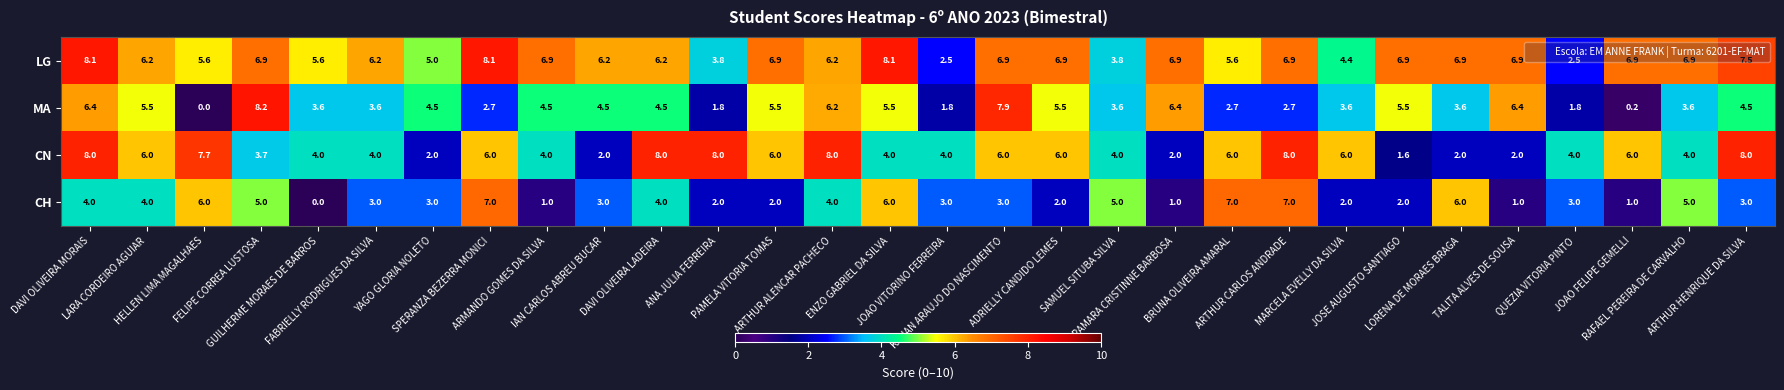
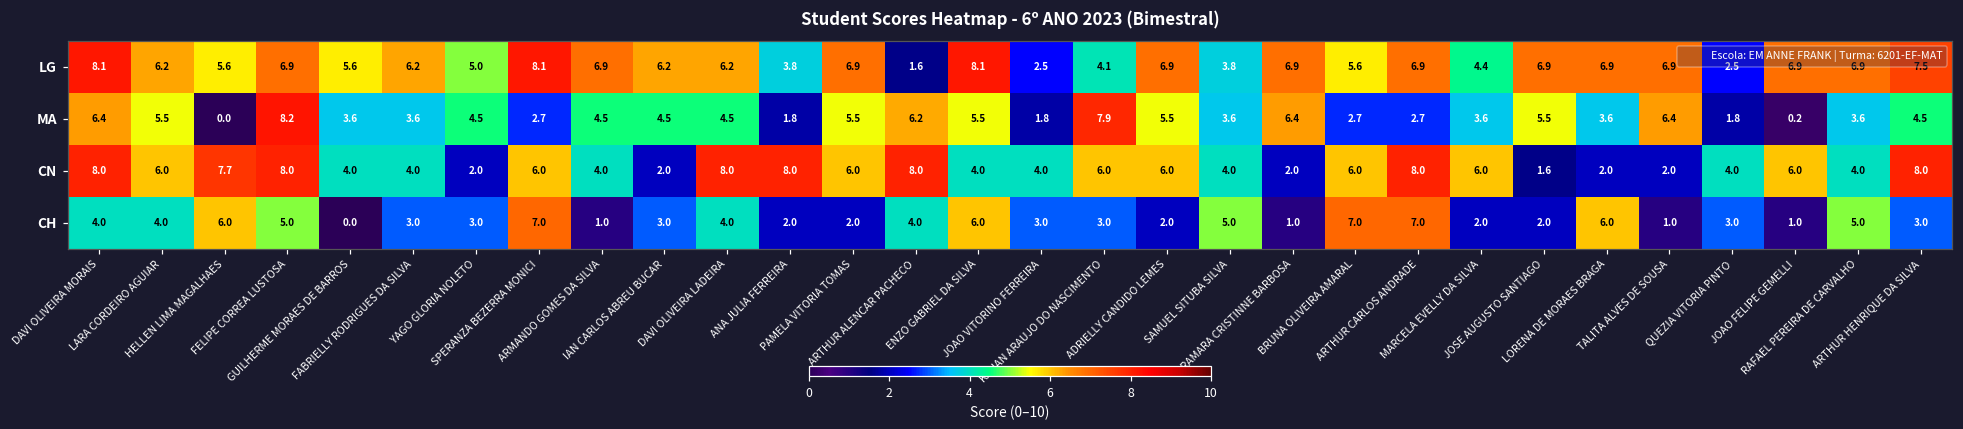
  {
    "LG": {
      "DAVI OLIVEIRA MORAIS": 8.1,
      "LARA CORDEIRO AGUIAR": 6.2,
      "HELLEN LIMA MAGALHAES": 5.6,
      "FELIPE CORREA LUSTOSA": 6.9,
      "GUILHERME MORAES DE BARROS": 5.6,
      "FABRIELLY RODRIGUES DA SILVA": 6.2,
      "YAGO GLORIA NOLETO": 5.0,
      "SPERANZA BEZERRA MONICI": 8.1,
      "ARMANDO GOMES DA SILVA": 6.9,
      "IAN CARLOS ABREU BUCAR": 6.2,
      "DAVI OLIVEIRA LADEIRA": 6.2,
      "ANA JULIA FERREIRA": 3.8,
      "PAMELA VITORIA TOMAS": 6.9,
-     "ARTHUR ALENCAR PACHECO": 6.2,
+     "ARTHUR ALENCAR PACHECO": 1.6,
      "ENZO GABRIEL DA SILVA": 8.1,
      "JOAO VITORINO FERREIRA": 2.5,
-     "KAUAN ARAUJO DO NASCIMENTO": 6.9,
+     "KAUAN ARAUJO DO NASCIMENTO": 4.1,
      "ADRIELLY CANDIDO LEMES": 6.9,
      "SAMUEL SITUBA SILVA": 3.8,
      "IRAMARA CRISTINNE BARBOSA": 6.9,
      "BRUNA OLIVEIRA AMARAL": 5.6,
      "ARTHUR CARLOS ANDRADE": 6.9,
      "MARCELA EVELLY DA SILVA": 4.4,
      "JOSE AUGUSTO SANTIAGO": 6.9,
      "LORENA DE MORAES BRAGA": 6.9
    },
    "MA": {
      "DAVI OLIVEIRA MORAIS": 6.4,
      "LARA CORDEIRO AGUIAR": 5.5,
      "HELLEN LIMA MAGALHAES": 0.0,
      "FELIPE CORREA LUSTOSA": 8.2,
      "GUILHERME MORAES DE BARROS": 3.6,
      "FABRIELLY RODRIGUES DA SILVA": 3.6,
      "YAGO GLORIA NOLETO": 4.5,
      "SPERANZA BEZERRA MONICI": 2.7,
      "ARMANDO GOMES DA SILVA": 4.5,
      "IAN CARLOS ABREU BUCAR": 4.5,
      "DAVI OLIVEIRA LADEIRA": 4.5,
      "ANA JULIA FERREIRA": 1.8,
      "PAMELA VITORIA TOMAS": 5.5,
      "ARTHUR ALENCAR PACHECO": 6.2,
      "ENZO GABRIEL DA SILVA": 5.5,
      "JOAO VITORINO FERREIRA": 1.8,
      "KAUAN ARAUJO DO NASCIMENTO": 7.9,
      "ADRIELLY CANDIDO LEMES": 5.5,
      "SAMUEL SITUBA SILVA": 3.6,
      "IRAMARA CRISTINNE BARBOSA": 6.4,
      "BRUNA OLIVEIRA AMARAL": 2.7,
      "ARTHUR CARLOS ANDRADE": 2.7,
      "MARCELA EVELLY DA SILVA": 3.6,
      "JOSE AUGUSTO SANTIAGO": 5.5,
      "LORENA DE MORAES BRAGA": 3.6,
      "TALITA ALVES DE SOUSA": 6.4,
      "QUEZIA VITORIA PINTO": 1.8,
      "JOAO FELIPE GEMELLI": 0.2,
      "RAFAEL PEREIRA DE CARVALHO": 3.6,
      "ARTHUR HENRIQUE DA SILVA": 4.5
    },
    "CN": {
      "DAVI OLIVEIRA MORAIS": 8.0,
      "LARA CORDEIRO AGUIAR": 6.0,
      "HELLEN LIMA MAGALHAES": 7.7,
-     "FELIPE CORREA LUSTOSA": 3.7,
+     "FELIPE CORREA LUSTOSA": 8.0,
      "GUILHERME MORAES DE BARROS": 4.0,
      "FABRIELLY RODRIGUES DA SILVA": 4.0,
      "YAGO GLORIA NOLETO": 2.0,
      "SPERANZA BEZERRA MONICI": 6.0,
      "ARMANDO GOMES DA SILVA": 4.0,
      "IAN CARLOS ABREU BUCAR": 2.0,
      "DAVI OLIVEIRA LADEIRA": 8.0,
      "ANA JULIA FERREIRA": 8.0,
      "PAMELA VITORIA TOMAS": 6.0,
      "ARTHUR ALENCAR PACHECO": 8.0,
      "ENZO GABRIEL DA SILVA": 4.0,
      "JOAO VITORINO FERREIRA": 4.0,
      "KAUAN ARAUJO DO NASCIMENTO": 6.0,
      "ADRIELLY CANDIDO LEMES": 6.0,
      "SAMUEL SITUBA SILVA": 4.0,
      "IRAMARA CRISTINNE BARBOSA": 2.0,
      "BRUNA OLIVEIRA AMARAL": 6.0,
      "ARTHUR CARLOS ANDRADE": 8.0,
      "MARCELA EVELLY DA SILVA": 6.0,
      "JOSE AUGUSTO SANTIAGO": 1.6,
      "LORENA DE MORAES BRAGA": 2.0,
      "TALITA ALVES DE SOUSA": 2.0,
      "QUEZIA VITORIA PINTO": 4.0,
      "JOAO FELIPE GEMELLI": 6.0,
      "RAFAEL PEREIRA DE CARVALHO": 4.0,
      "ARTHUR HENRIQUE DA SILVA": 8.0
    },
    "CH": {
      "DAVI OLIVEIRA MORAIS": 4.0,
      "LARA CORDEIRO AGUIAR": 4.0,
      "HELLEN LIMA MAGALHAES": 6.0,
      "FELIPE CORREA LUSTOSA": 5.0,
      "GUILHERME MORAES DE BARROS": 0.0,
      "FABRIELLY RODRIGUES DA SILVA": 3.0,
      "YAGO GLORIA NOLETO": 3.0,
      "SPERANZA BEZERRA MONICI": 7.0,
      "ARMANDO GOMES DA SILVA": 1.0,
      "IAN CARLOS ABREU BUCAR": 3.0,
      "DAVI OLIVEIRA LADEIRA": 4.0,
      "ANA JULIA FERREIRA": 2.0,
      "PAMELA VITORIA TOMAS": 2.0,
      "ARTHUR ALENCAR PACHECO": 4.0,
      "ENZO GABRIEL DA SILVA": 6.0,
      "JOAO VITORINO FERREIRA": 3.0,
      "KAUAN ARAUJO DO NASCIMENTO": 3.0,
      "ADRIELLY CANDIDO LEMES": 2.0,
      "SAMUEL SITUBA SILVA": 5.0,
      "IRAMARA CRISTINNE BARBOSA": 1.0,
      "BRUNA OLIVEIRA AMARAL": 7.0,
      "ARTHUR CARLOS ANDRADE": 7.0,
      "MARCELA EVELLY DA SILVA": 2.0,
      "JOSE AUGUSTO SANTIAGO": 2.0,
      "LORENA DE MORAES BRAGA": 6.0,
      "TALITA ALVES DE SOUSA": 1.0,
      "QUEZIA VITORIA PINTO": 3.0,
      "JOAO FELIPE GEMELLI": 1.0,
      "RAFAEL PEREIRA DE CARVALHO": 5.0,
      "ARTHUR HENRIQUE DA SILVA": 3.0
    }
  }
